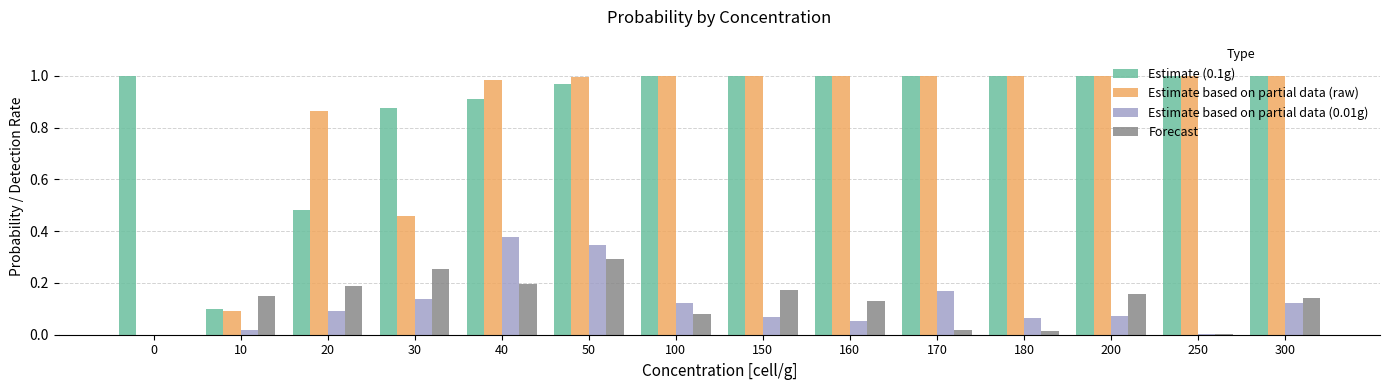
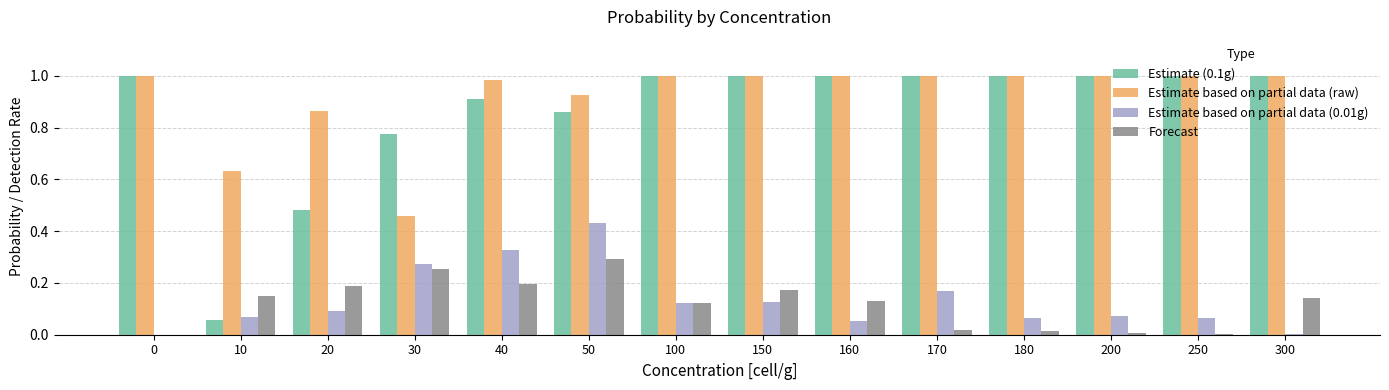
  {
    "Estimate (0.1g)": {
      "0": 1.00,
-     "10": 0.10,
+     "10": 0.06,
      "20": 0.48,
-     "30": 0.87,
+     "30": 0.77,
      "40": 0.91,
-     "50": 0.97,
+     "50": 0.86,
      "100": 1.00,
      "150": 1.00,
      "160": 1.00,
      "170": 1.00,
      "180": 1.00,
      "200": 1.00,
      "250": 1.00,
      "300": 1.00
    },
    "Estimate based on partial data (raw)": {
-     "0": 0,
-     "10": 0.09,
+     "0": 1,
+     "10": 0.63,
      "20": 0.86,
      "30": 0.46,
      "40": 0.98,
-     "50": 0.99,
+     "50": 0.92,
      "100": 1.00,
      "150": 1.00,
      "160": 1.00,
      "170": 1.00,
      "180": 1.00,
      "200": 1.00,
      "250": 1.00,
      "300": 1.00
    },
    "Estimate based on partial data (0.01g)": {
      "0": 0.00,
-     "10": 0.02,
+     "10": 0.07,
      "20": 0.09,
-     "30": 0.14,
-     "40": 0.38,
-     "50": 0.35,
+     "30": 0.27,
+     "40": 0.33,
+     "50": 0.43,
      "100": 0.12,
-     "150": 0.07,
+     "150": 0.13,
      "160": 0.05,
      "170": 0.17,
      "180": 0.06,
      "200": 0.07,
-     "250": 0.00,
-     "300": 0.12
+     "250": 0.07,
+     "300": 0.00
    },
    "Forecast": {
      "0": 0.00,
      "10": 0.15,
      "20": 0.19,
      "30": 0.25,
      "40": 0.20,
      "50": 0.29,
-     "100": 0.08,
+     "100": 0.12,
      "150": 0.17,
      "160": 0.13,
      "170": 0.02,
      "180": 0.01,
-     "200": 0.16,
+     "200": 0.01,
      "300": 0.14
    }
  }
